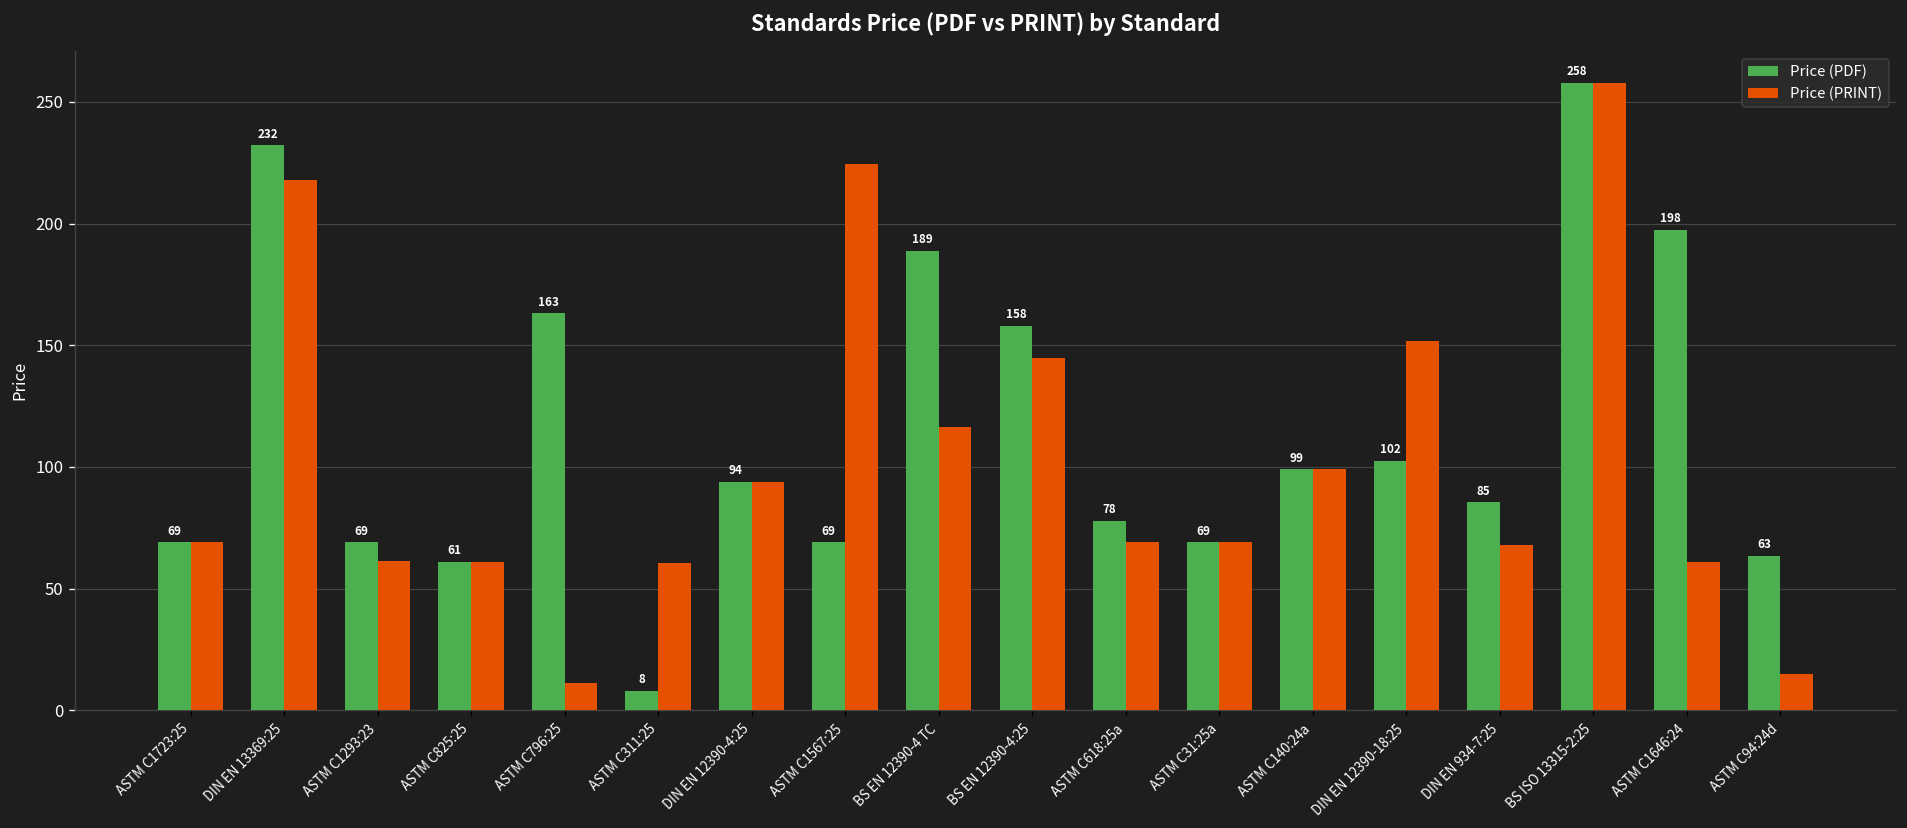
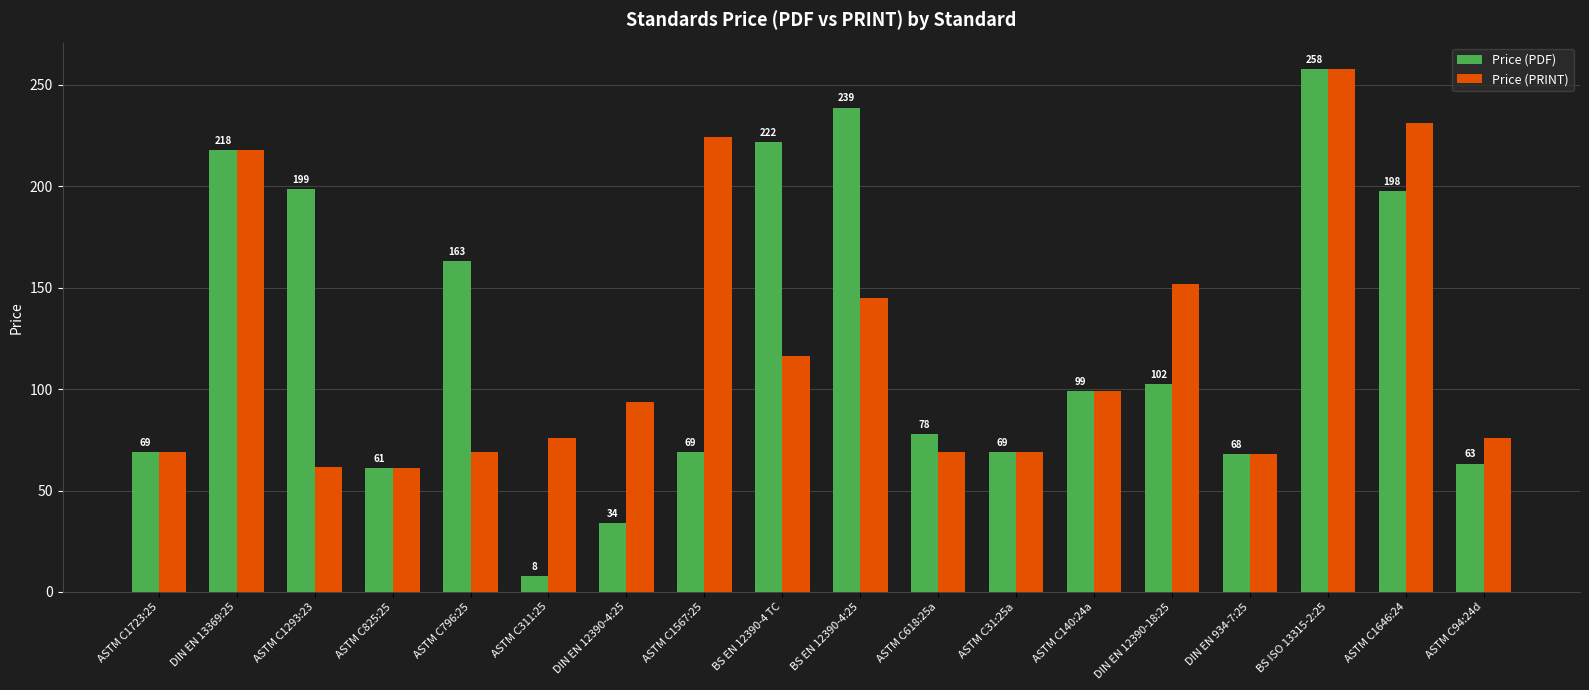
  {
    "Price (PDF)": {
      "ASTM C1723:25": 69,
-     "DIN EN 13369:25": 232,
-     "ASTM C1293:23": 69,
+     "DIN EN 13369:25": 218,
+     "ASTM C1293:23": 199,
      "ASTM C825:25": 61,
      "ASTM C796:25": 163,
      "ASTM C311:25": 8,
-     "DIN EN 12390-4:25": 94,
+     "DIN EN 12390-4:25": 34,
      "ASTM C1567:25": 69,
-     "BS EN 12390-4 TC": 189,
-     "BS EN 12390-4:25": 158,
+     "BS EN 12390-4 TC": 222,
+     "BS EN 12390-4:25": 239,
      "ASTM C618:25a": 78,
      "ASTM C31:25a": 69,
      "ASTM C140:24a": 99,
      "DIN EN 12390-18:25": 102,
-     "DIN EN 934-7:25": 85,
+     "DIN EN 934-7:25": 68,
      "BS ISO 13315-2:25": 258,
      "ASTM C1646:24": 198,
      "ASTM C94:24d": 63
    },
    "Price (PRINT)": {
      "ASTM C1293:23": 62,
-     "ASTM C796:25": 11,
-     "ASTM C311:25": 61,
+     "ASTM C796:25": 69,
+     "ASTM C311:25": 76,
      "DIN EN 12390-4:25": 94,
      "ASTM C1567:25": 225,
      "BS EN 12390-4 TC": 116,
      "BS EN 12390-4:25": 145,
      "ASTM C618:25a": 69,
      "DIN EN 12390-18:25": 152,
-     "ASTM C1646:24": 61,
-     "ASTM C94:24d": 15
+     "ASTM C1646:24": 232,
+     "ASTM C94:24d": 76
    }
  }
